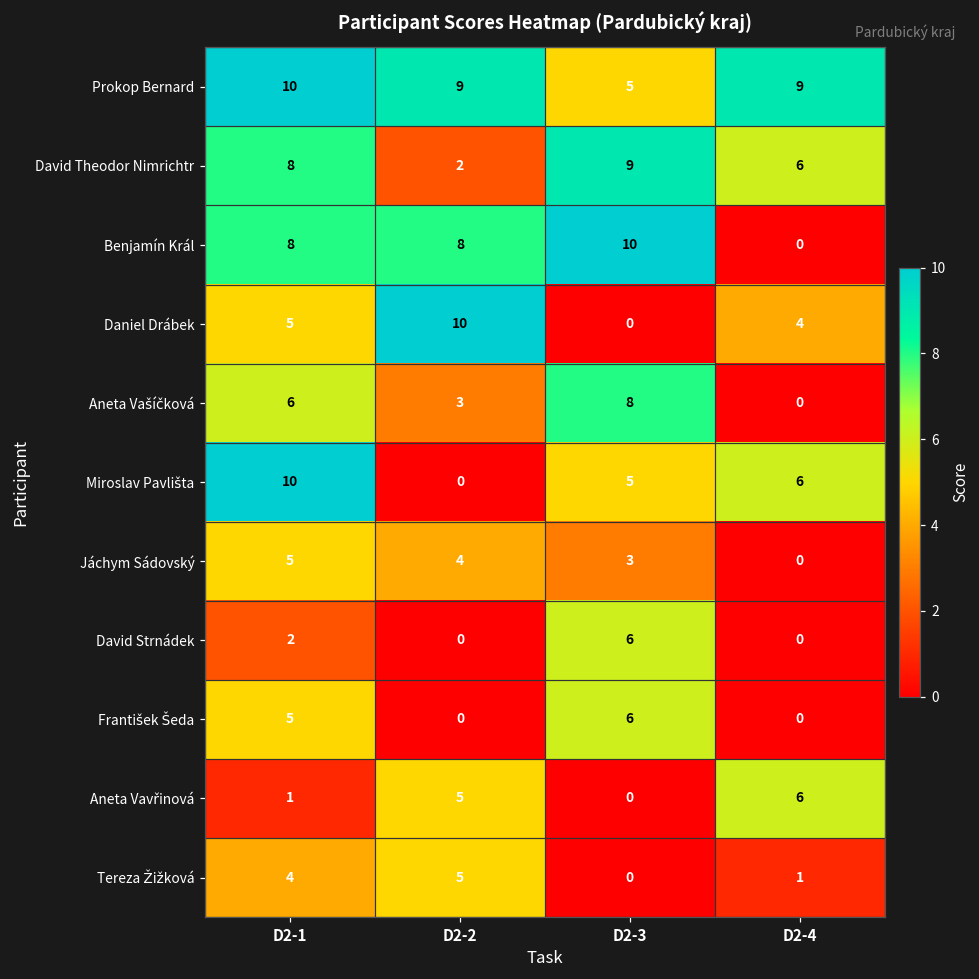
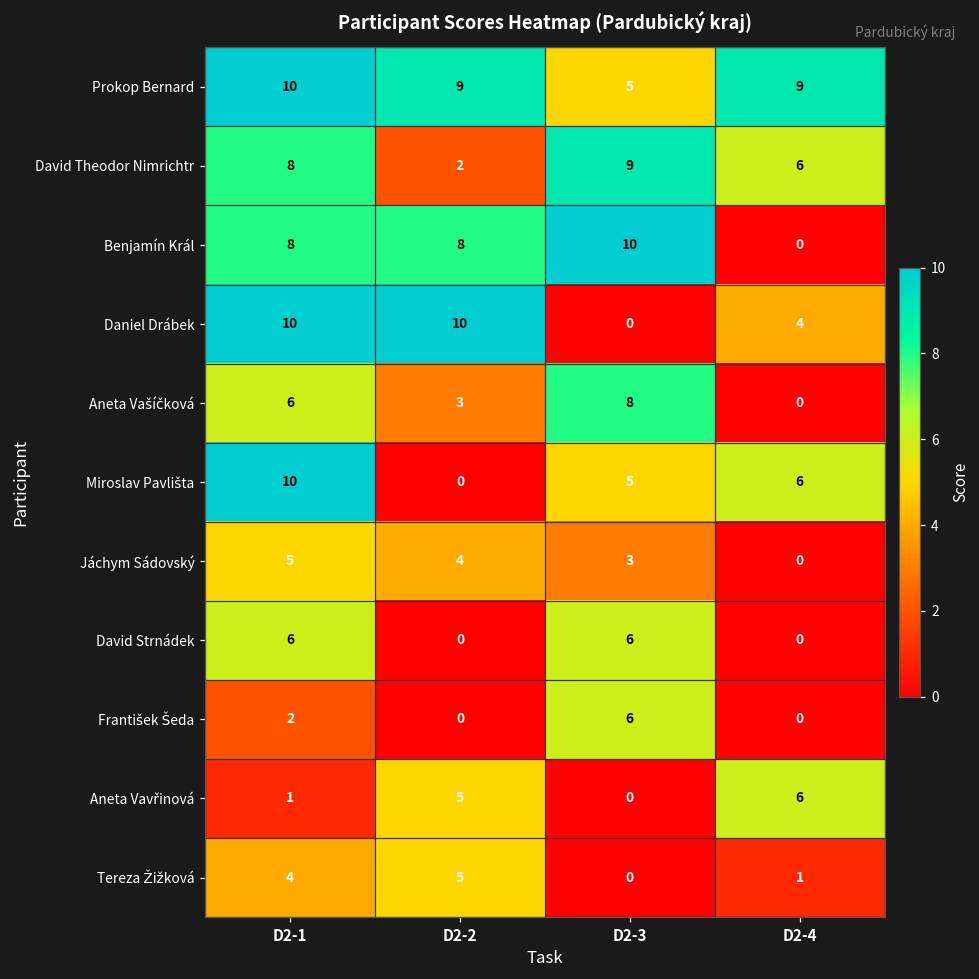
  {
    "Prokop Bernard": {
      "D2-1": 10,
      "D2-2": 9,
      "D2-3": 5,
      "D2-4": 9
    },
    "David Theodor Nimrichtr": {
      "D2-1": 8,
      "D2-2": 2,
      "D2-3": 9,
      "D2-4": 6
    },
    "Benjamín Král": {
      "D2-1": 8,
      "D2-2": 8,
      "D2-3": 10,
      "D2-4": 0
    },
    "Daniel Drábek": {
-     "D2-1": 5,
+     "D2-1": 10,
      "D2-2": 10,
      "D2-3": 0,
      "D2-4": 4
    },
    "Aneta Vašíčková": {
      "D2-1": 6,
      "D2-2": 3,
      "D2-3": 8,
      "D2-4": 0
    },
    "Miroslav Pavlišta": {
      "D2-1": 10,
      "D2-2": 0,
      "D2-3": 5,
      "D2-4": 6
    },
    "Jáchym Sádovský": {
      "D2-1": 5,
      "D2-2": 4,
      "D2-3": 3,
      "D2-4": 0
    },
    "David Strnádek": {
-     "D2-1": 2,
+     "D2-1": 6,
      "D2-2": 0,
      "D2-3": 6,
      "D2-4": 0
    },
    "František Šeda": {
-     "D2-1": 5,
+     "D2-1": 2,
      "D2-2": 0,
      "D2-3": 6,
      "D2-4": 0
    },
    "Aneta Vavřinová": {
      "D2-1": 1,
      "D2-2": 5,
      "D2-3": 0,
      "D2-4": 6
    },
    "Tereza Žižková": {
      "D2-1": 4,
      "D2-2": 5,
      "D2-3": 0,
      "D2-4": 1
    }
  }
